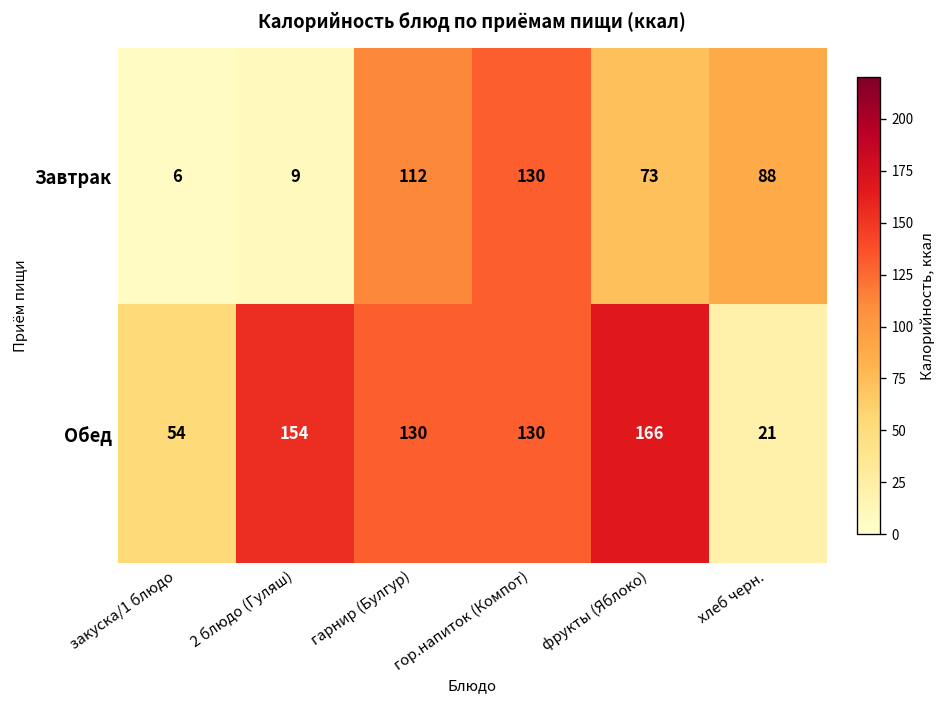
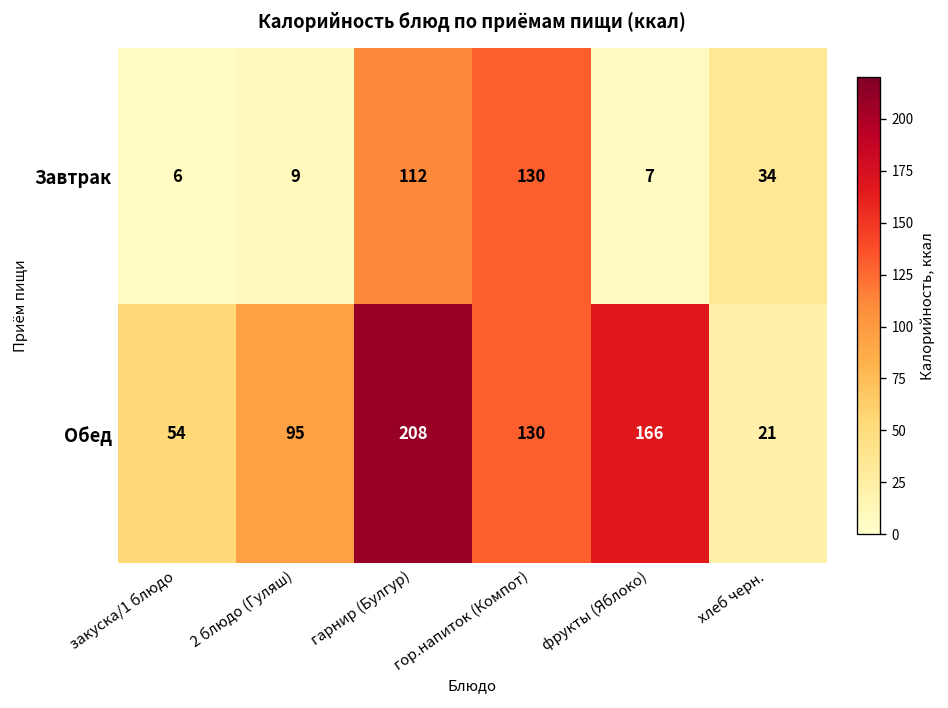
  {
    "Завтрак": {
      "закуска/1 блюдо": 6,
      "2 блюдо (Гуляш)": 9,
      "гарнир (Булгур)": 112,
      "гор.напиток (Компот)": 130,
-     "фрукты (Яблоко)": 73,
-     "хлеб черн.": 88
+     "фрукты (Яблоко)": 7,
+     "хлеб черн.": 34
    },
    "Обед": {
      "закуска/1 блюдо": 54,
-     "2 блюдо (Гуляш)": 154,
-     "гарнир (Булгур)": 130,
+     "2 блюдо (Гуляш)": 95,
+     "гарнир (Булгур)": 208,
      "гор.напиток (Компот)": 130,
      "фрукты (Яблоко)": 166,
      "хлеб черн.": 21
    }
  }
